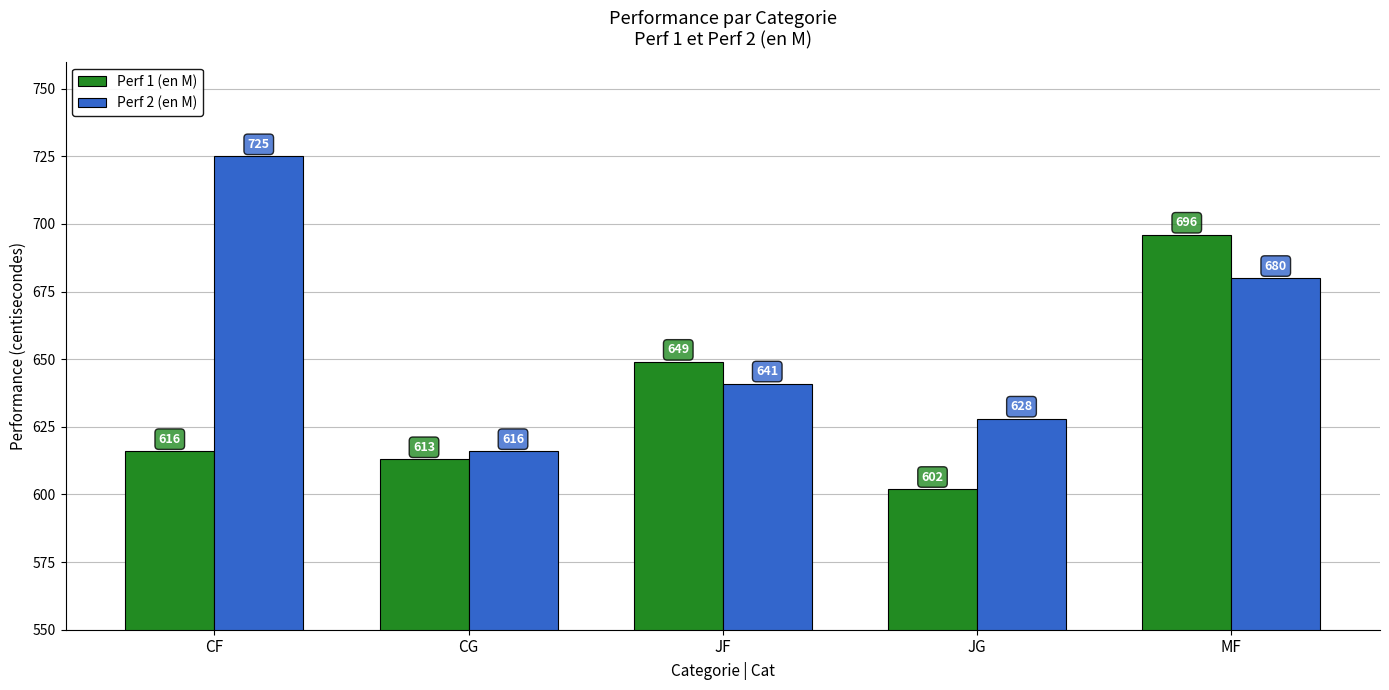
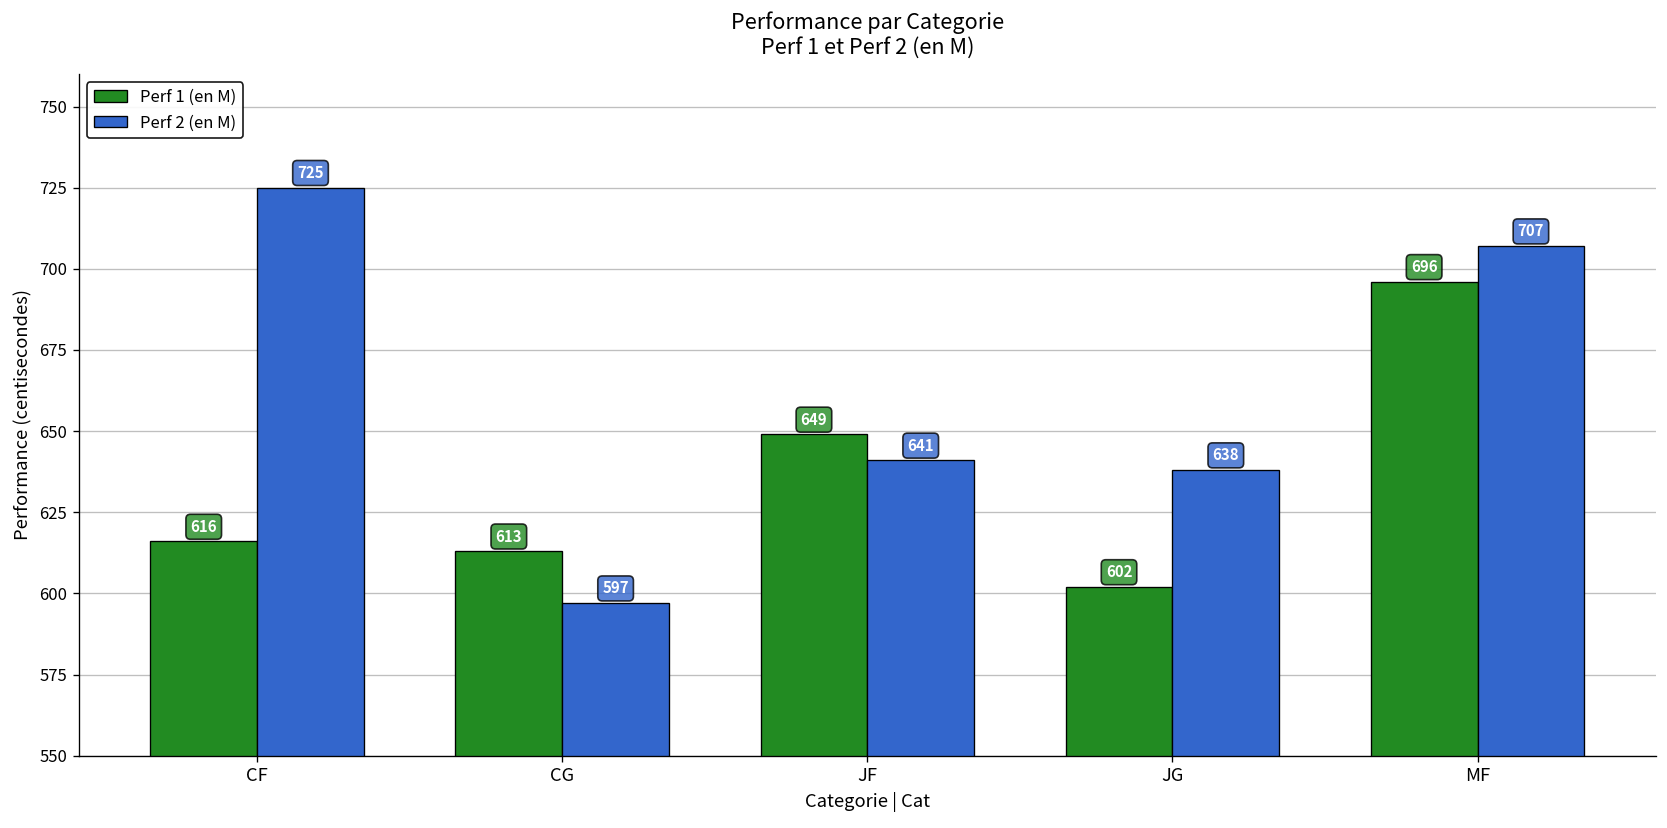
  {
    "Perf 2 (en M)": {
-     "CG": 616,
-     "JG": 628,
-     "MF": 680
+     "CG": 597,
+     "JG": 638,
+     "MF": 707
    }
  }
